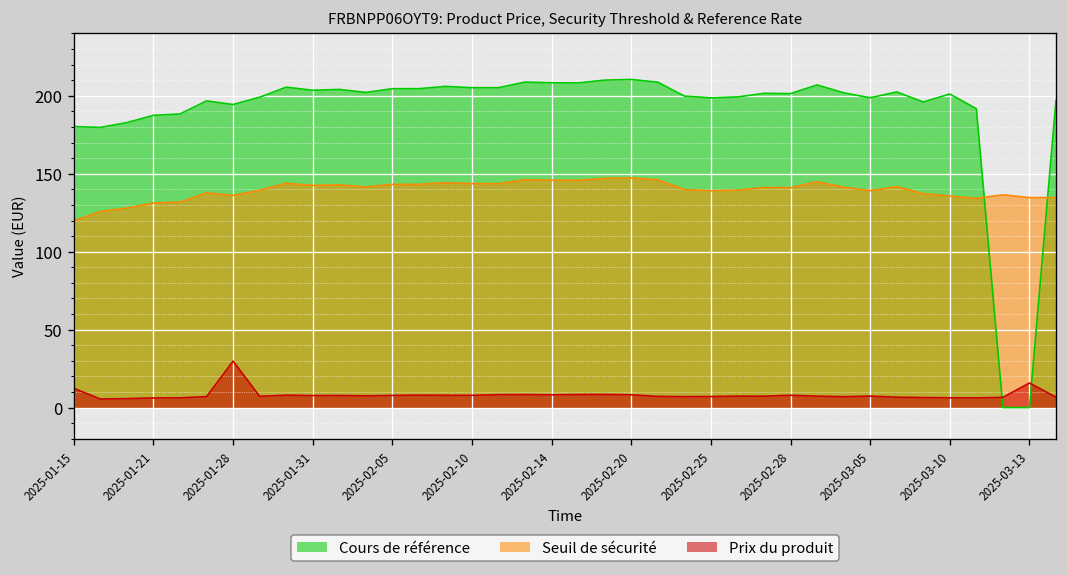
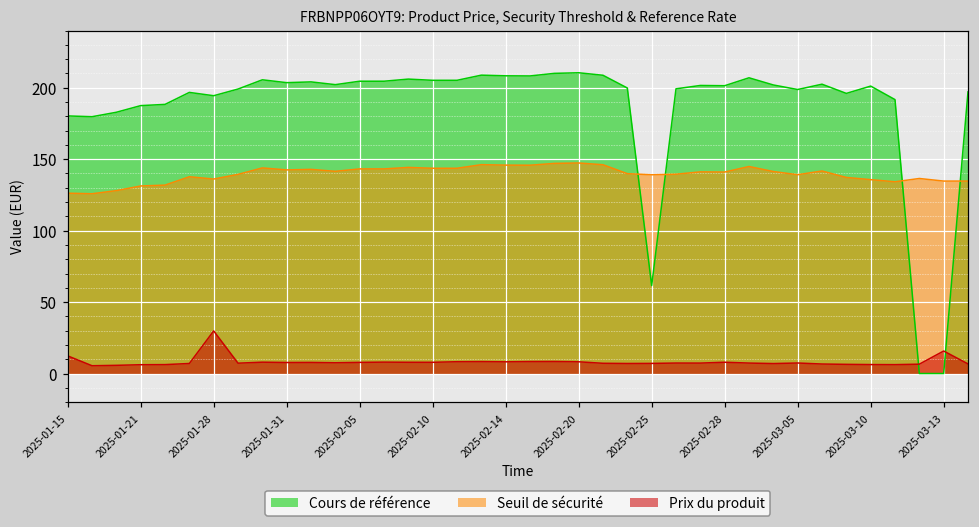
  {
    "Cours de référence": {
      "2025-01-15": 180,
      "2025-01-21": 188,
      "2025-01-28": 194,
      "2025-01-31": 204,
      "2025-02-05": 205,
      "2025-02-10": 205,
      "2025-02-14": 208,
      "2025-02-20": 211,
-     "2025-02-25": 199,
+     "2025-02-25": 62,
      "2025-02-28": 201,
      "2025-03-05": 199,
      "2025-03-10": 201,
      "2025-03-13": 0
    },
    "Seuil de sécurité": {
-     "2025-01-15": 120,
+     "2025-01-15": 126,
      "2025-01-21": 131,
      "2025-01-28": 136,
      "2025-01-31": 142,
      "2025-02-05": 143,
      "2025-02-10": 144,
      "2025-02-14": 146,
      "2025-02-20": 147,
      "2025-02-25": 139,
      "2025-02-28": 141,
      "2025-03-05": 139,
      "2025-03-10": 136,
      "2025-03-13": 135
    },
    "Prix du produit": {
      "2025-01-15": 12,
      "2025-01-21": 6,
      "2025-01-28": 30,
      "2025-01-31": 8,
      "2025-02-05": 8,
      "2025-02-10": 8,
      "2025-02-14": 8,
      "2025-02-20": 8,
      "2025-02-25": 7,
      "2025-02-28": 8,
      "2025-03-05": 7,
      "2025-03-10": 6,
      "2025-03-13": 16
    }
  }
